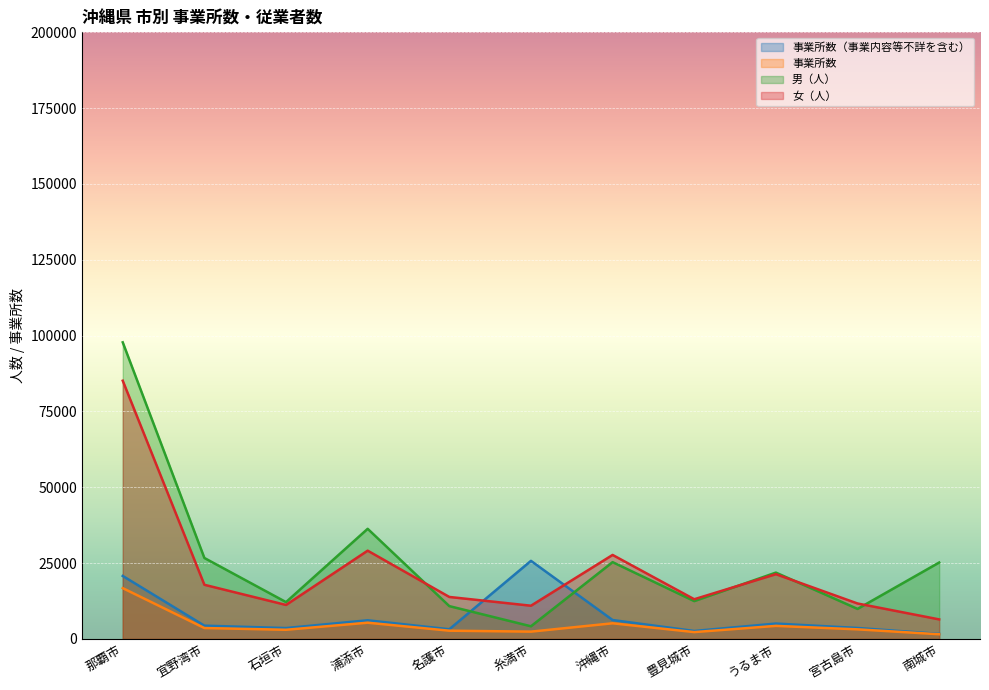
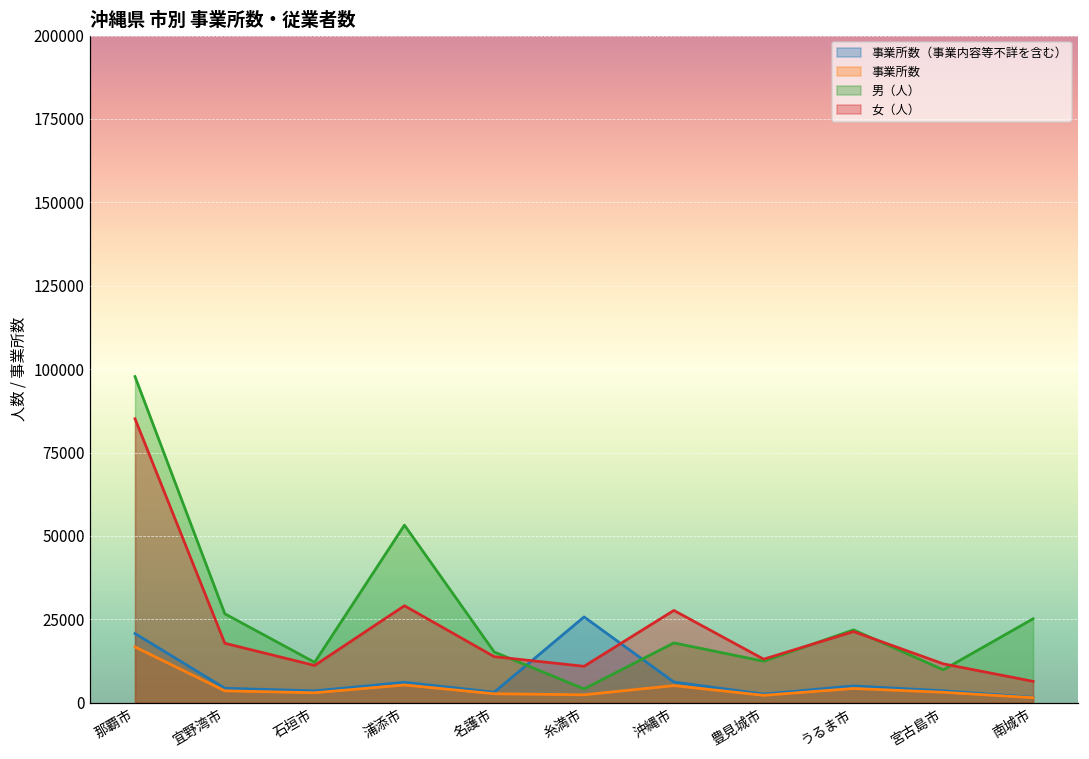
  {
    "事業所数（事業内容等不詳を含む）": {
      "那覇市": 21000,
      "糸満市": 26000,
      "沖縄市": 6000
    },
    "男（人）": {
      "那覇市": 98000,
      "宜野湾市": 27000,
      "石垣市": 12000,
-     "浦添市": 36000,
-     "名護市": 11000,
+     "浦添市": 53000,
+     "名護市": 15000,
      "糸満市": 4000,
-     "沖縄市": 25000,
+     "沖縄市": 18000,
      "宮古島市": 10000,
      "南城市": 25000
    }
  }
